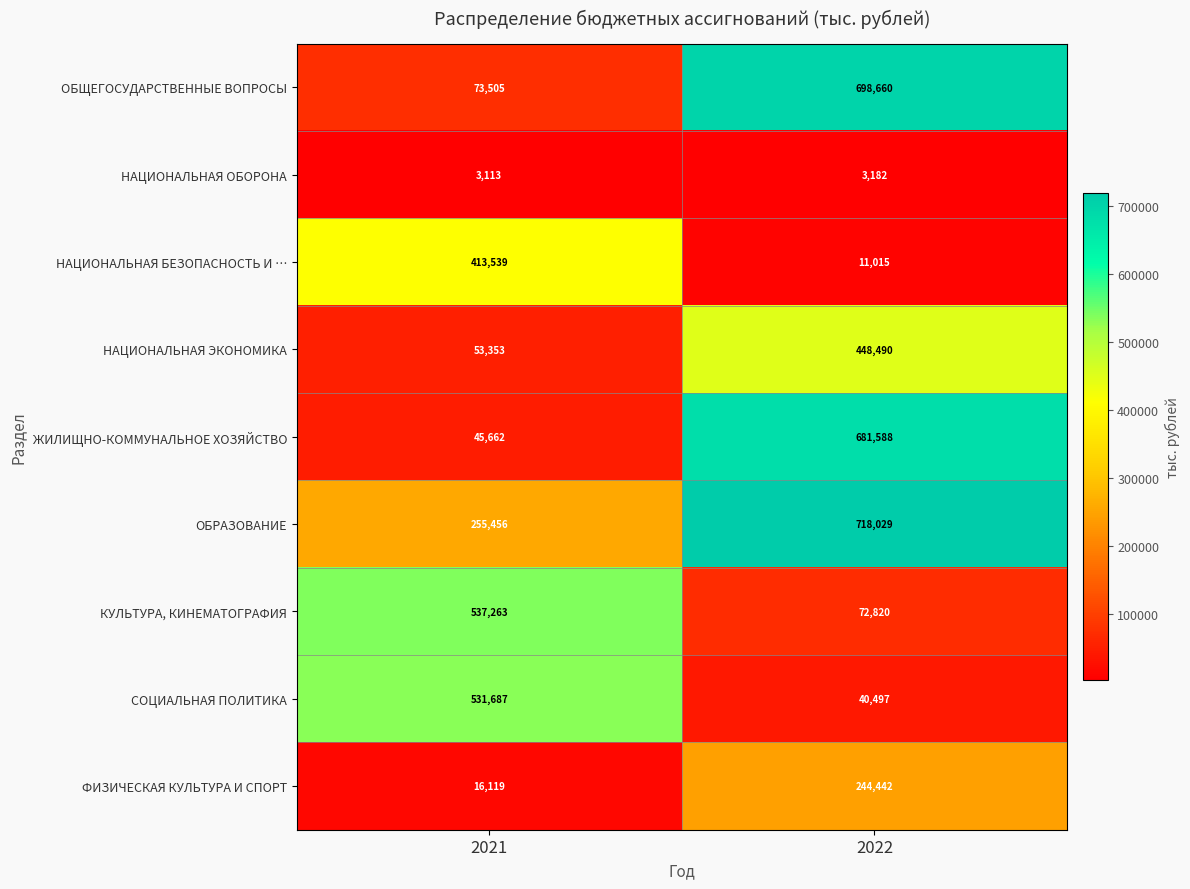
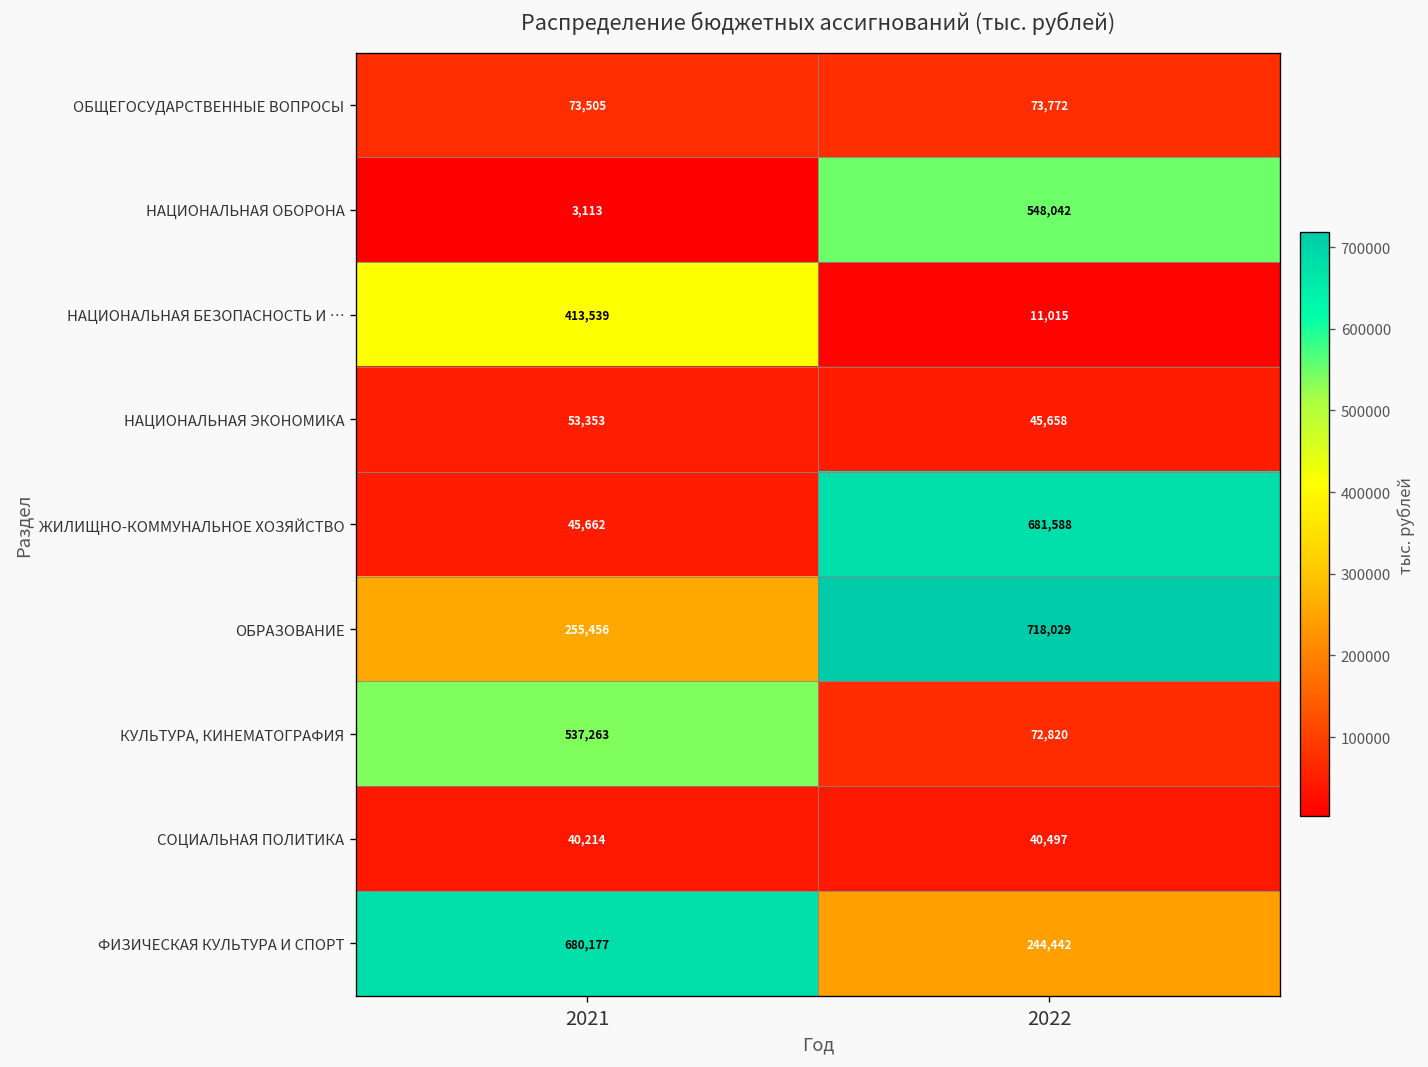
  {
    "ОБЩЕГОСУДАРСТВЕННЫЕ ВОПРОСЫ": {
      "2021": "73,505",
-     "2022": "698,660"
+     "2022": "73,772"
    },
    "НАЦИОНАЛЬНАЯ ОБОРОНА": {
      "2021": "3,113",
-     "2022": "3,182"
+     "2022": "548,042"
    },
    "НАЦИОНАЛЬНАЯ БЕЗОПАСНОСТЬ И …": {
      "2021": "413,539",
      "2022": "11,015"
    },
    "НАЦИОНАЛЬНАЯ ЭКОНОМИКА": {
      "2021": "53,353",
-     "2022": "448,490"
+     "2022": "45,658"
    },
    "ЖИЛИЩНО-КОММУНАЛЬНОЕ ХОЗЯЙСТВО": {
      "2021": "45,662",
      "2022": "681,588"
    },
    "ОБРАЗОВАНИЕ": {
      "2021": "255,456",
      "2022": "718,029"
    },
    "КУЛЬТУРА, КИНЕМАТОГРАФИЯ": {
      "2021": "537,263",
      "2022": "72,820"
    },
    "СОЦИАЛЬНАЯ ПОЛИТИКА": {
-     "2021": "531,687",
+     "2021": "40,214",
      "2022": "40,497"
    },
    "ФИЗИЧЕСКАЯ КУЛЬТУРА И СПОРТ": {
-     "2021": "16,119",
+     "2021": "680,177",
      "2022": "244,442"
    }
  }
